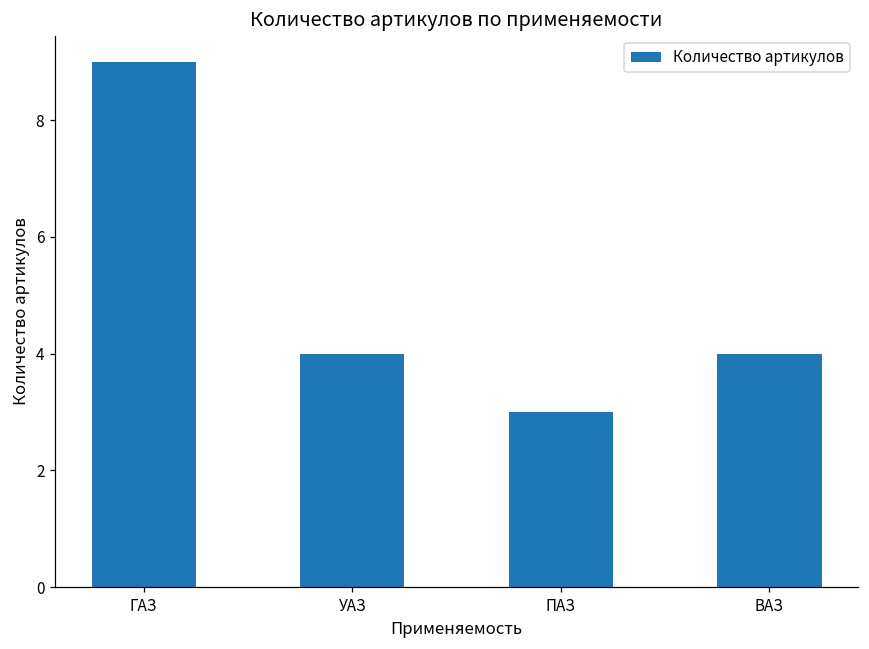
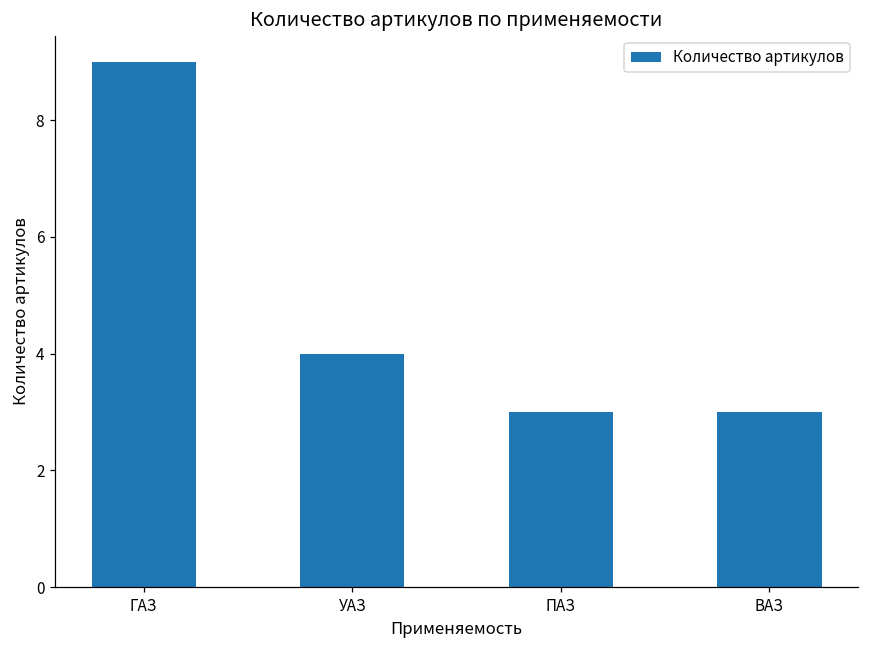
  {
    "ГАЗ": 9,
    "УАЗ": 4,
    "ПАЗ": 3,
-   "ВАЗ": 4
+   "ВАЗ": 3
  }
